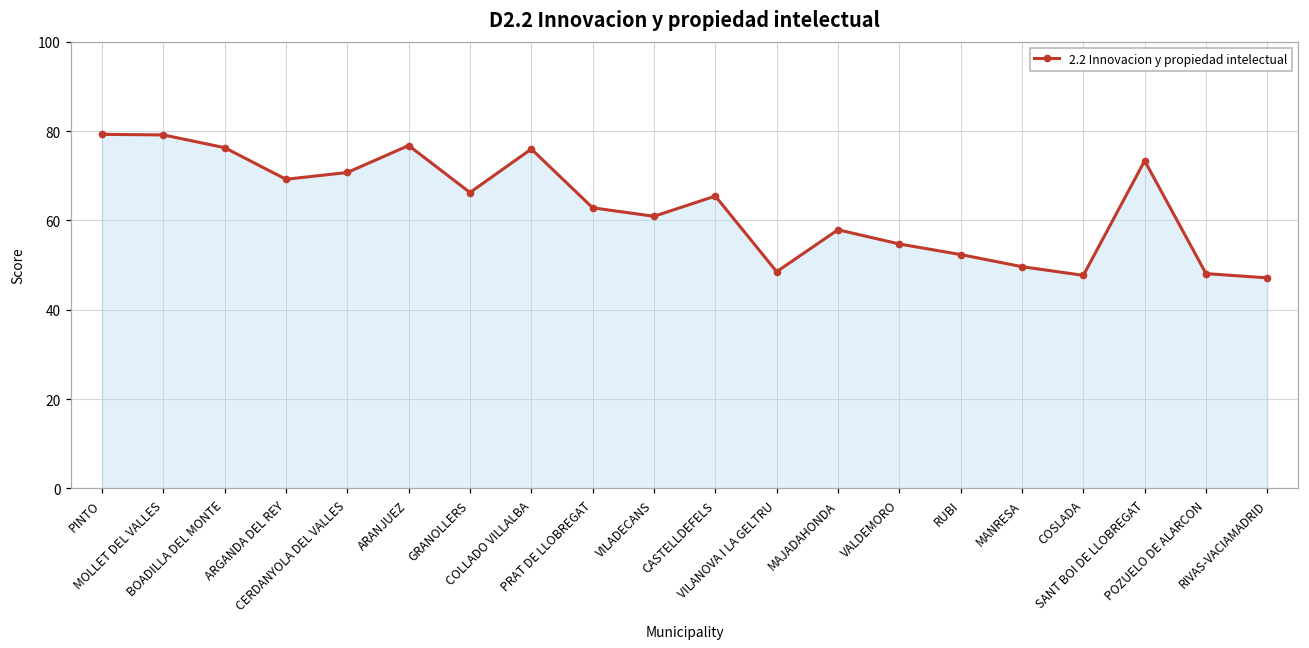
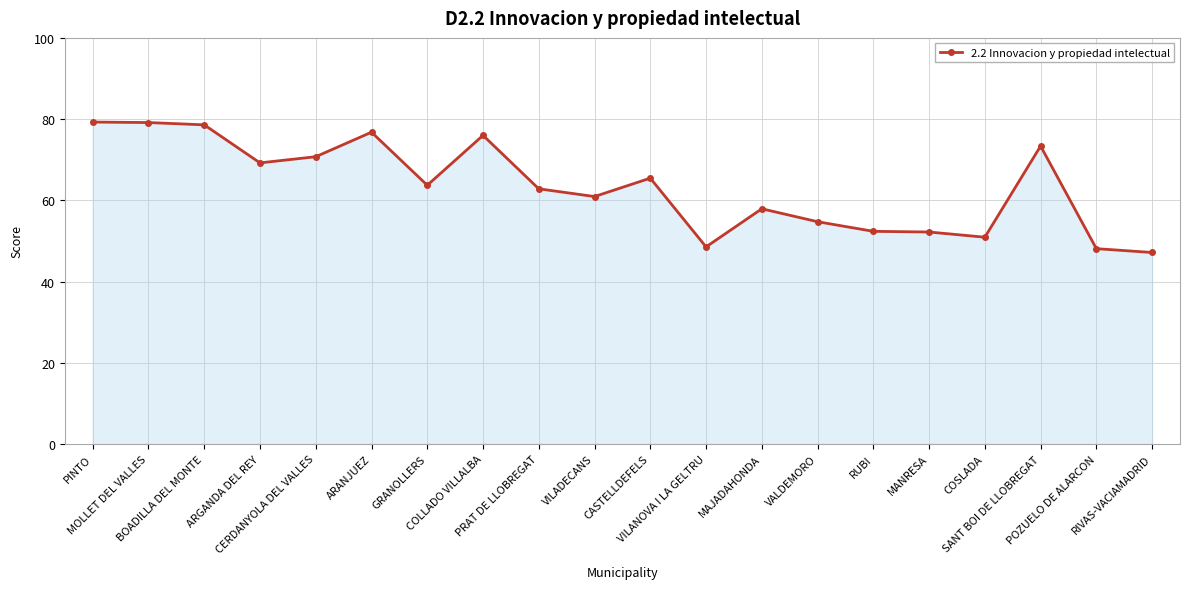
  {
    "PINTO": 79,
    "MOLLET DEL VALLES": 79,
-   "BOADILLA DEL MONTE": 76,
+   "BOADILLA DEL MONTE": 79,
    "ARGANDA DEL REY": 69,
    "CERDANYOLA DEL VALLES": 71,
    "ARANJUEZ": 77,
-   "GRANOLLERS": 66,
+   "GRANOLLERS": 64,
    "COLLADO VILLALBA": 76,
    "PRAT DE LLOBREGAT": 63,
    "VILADECANS": 61,
    "CASTELLDEFELS": 65,
    "VILANOVA I LA GELTRU": 49,
    "MAJADAHONDA": 58,
    "VALDEMORO": 55,
    "RUBI": 52,
-   "MANRESA": 50,
-   "COSLADA": 48,
+   "MANRESA": 52,
+   "COSLADA": 51,
    "SANT BOI DE LLOBREGAT": 73,
    "POZUELO DE ALARCON": 48,
    "RIVAS-VACIAMADRID": 47
  }
